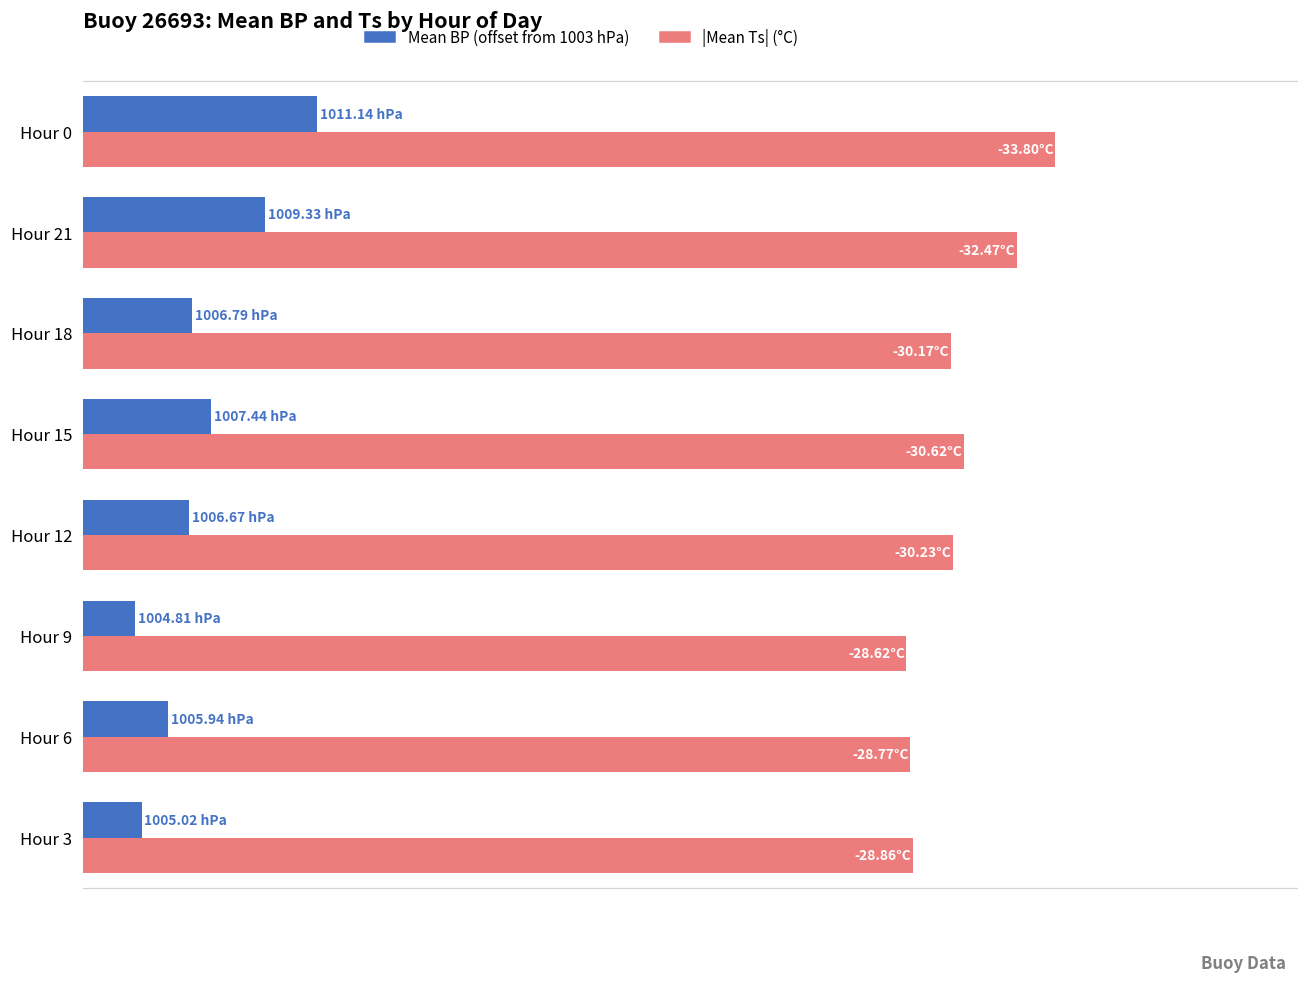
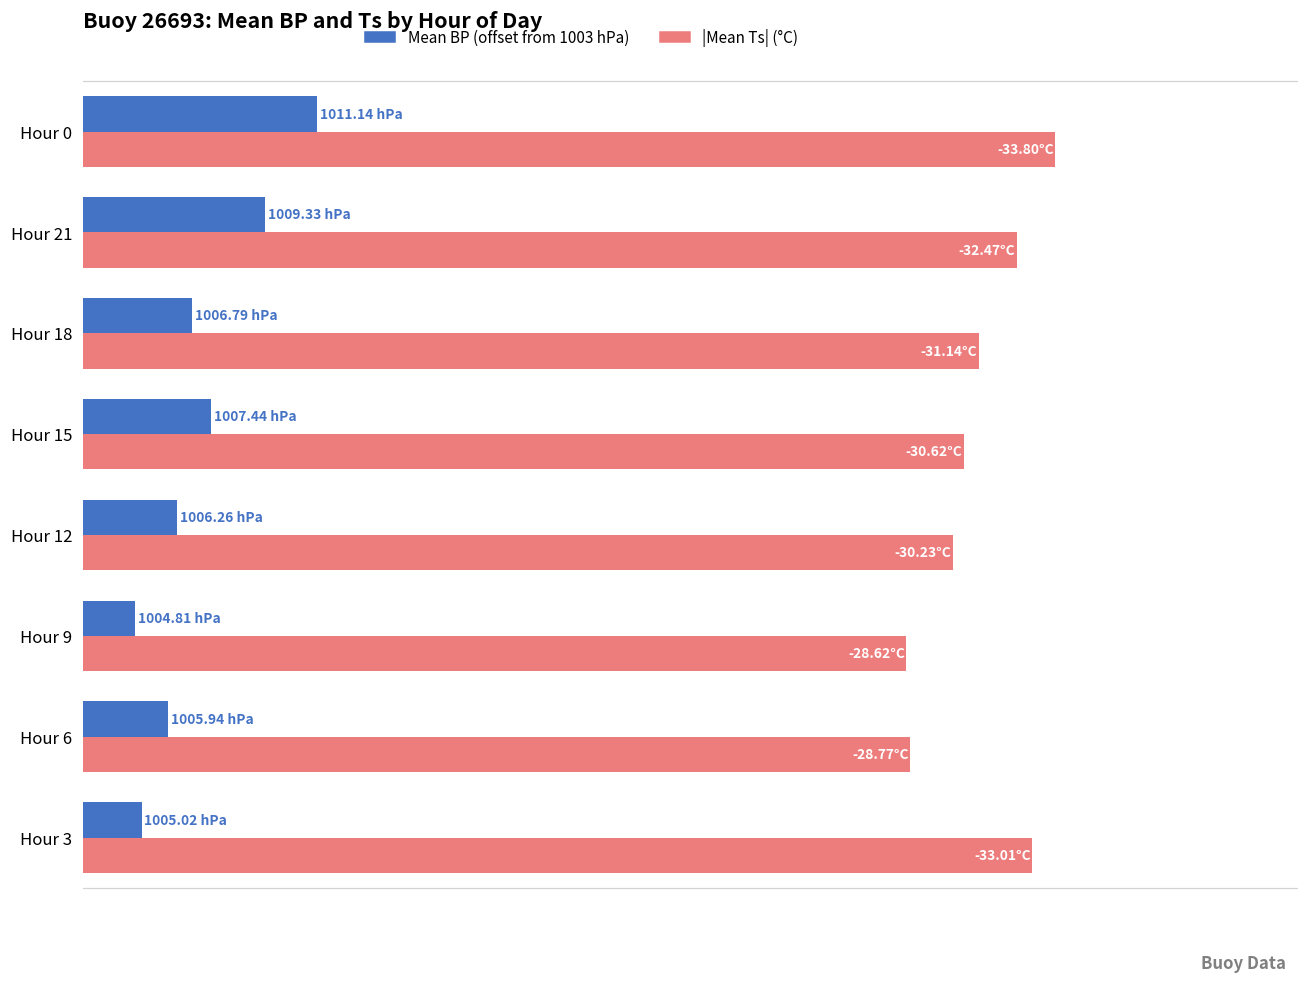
  {
    "Mean BP (offset from 1003 hPa)": {
-     "Hour 12": "1006.67"
+     "Hour 12": "1006.26"
    },
    "|Mean Ts| (°C)": {
-     "Hour 18": "-30.17°C",
-     "Hour 3": "-28.86°C"
+     "Hour 18": "-31.14°C",
+     "Hour 3": "-33.01°C"
    }
  }
